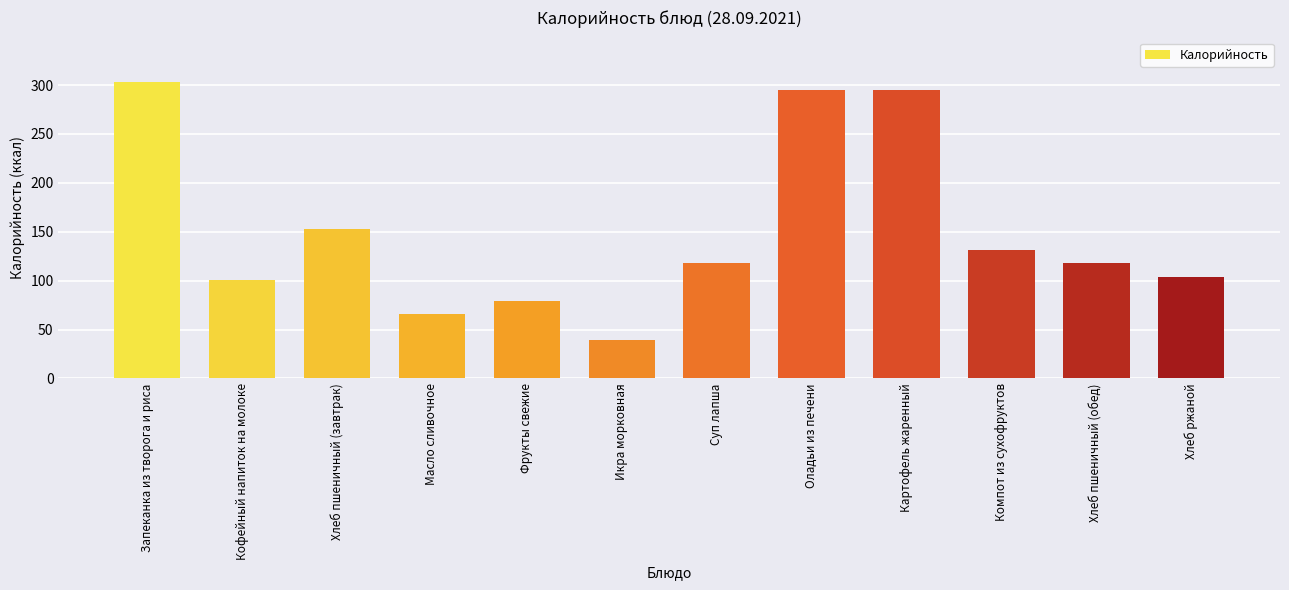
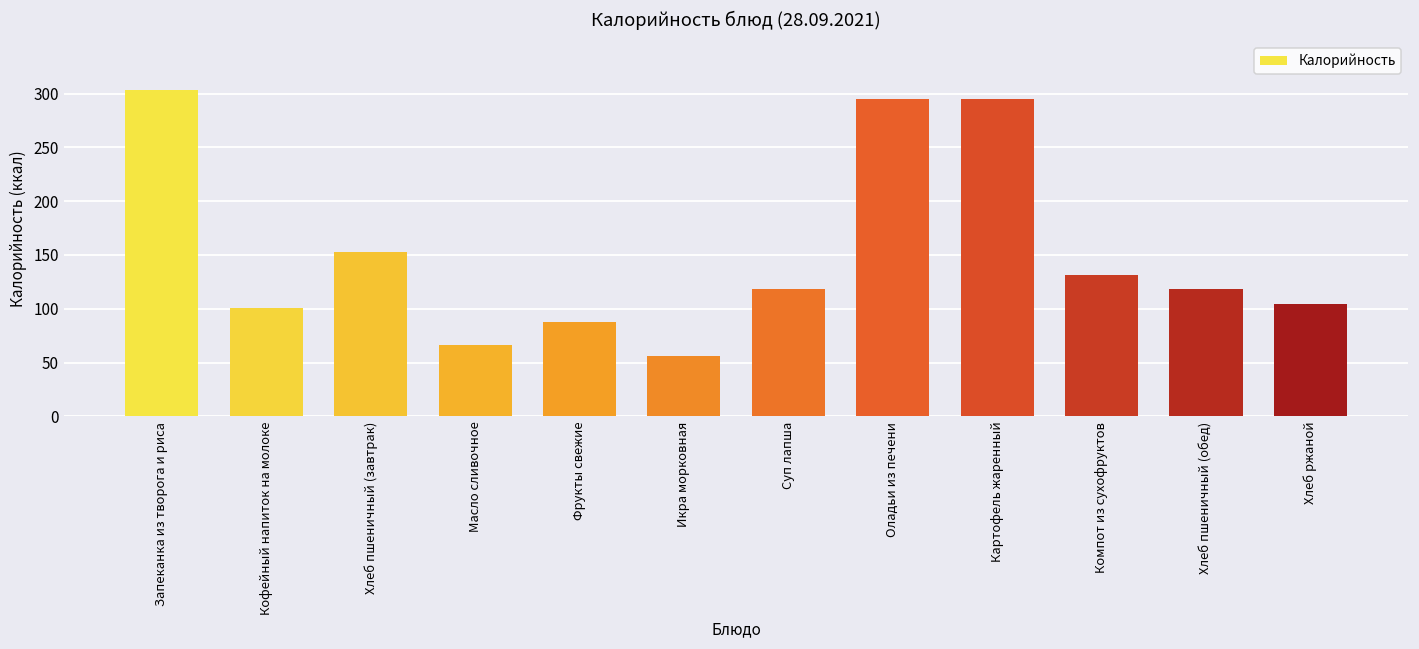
  {
    "Запеканка из творога и риса": 300,
    "Кофейный напиток на молоке": 100,
    "Хлеб пшеничный (завтрак)": 150,
    "Масло сливочное": 70,
-   "Фрукты свежие": 80,
-   "Икра морковная": 40,
+   "Фрукты свежие": 90,
+   "Икра морковная": 60,
    "Суп лапша": 120,
    "Оладьи из печени": 300,
    "Картофель жаренный": 300,
    "Компот из сухофруктов": 130,
    "Хлеб пшеничный (обед)": 120,
    "Хлеб ржаной": 100
  }
